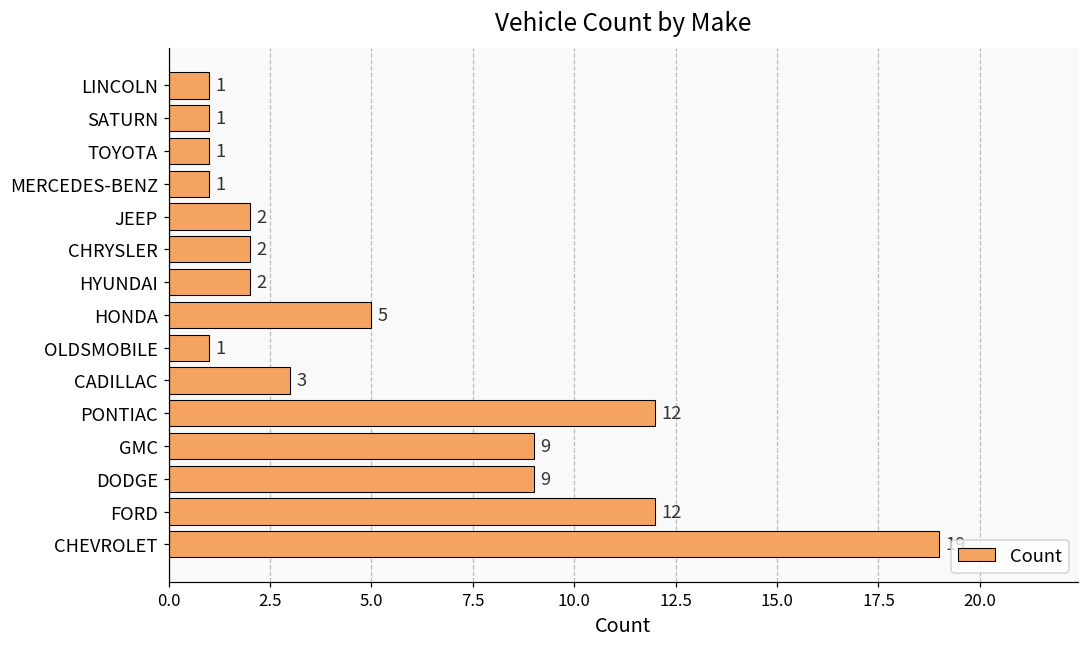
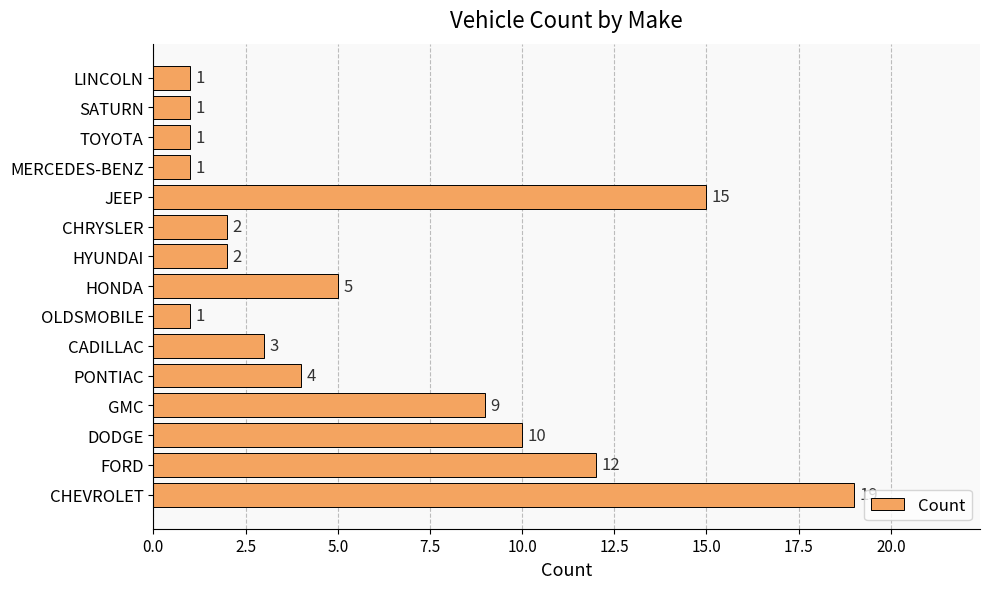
  {
    "LINCOLN": 1,
    "SATURN": 1,
    "TOYOTA": 1,
    "MERCEDES-BENZ": 1,
-   "JEEP": 2,
+   "JEEP": 15,
    "CHRYSLER": 2,
    "HYUNDAI": 2,
    "HONDA": 5,
    "OLDSMOBILE": 1,
    "CADILLAC": 3,
-   "PONTIAC": 12,
+   "PONTIAC": 4,
    "GMC": 9,
-   "DODGE": 9,
+   "DODGE": 10,
    "FORD": 12
  }
